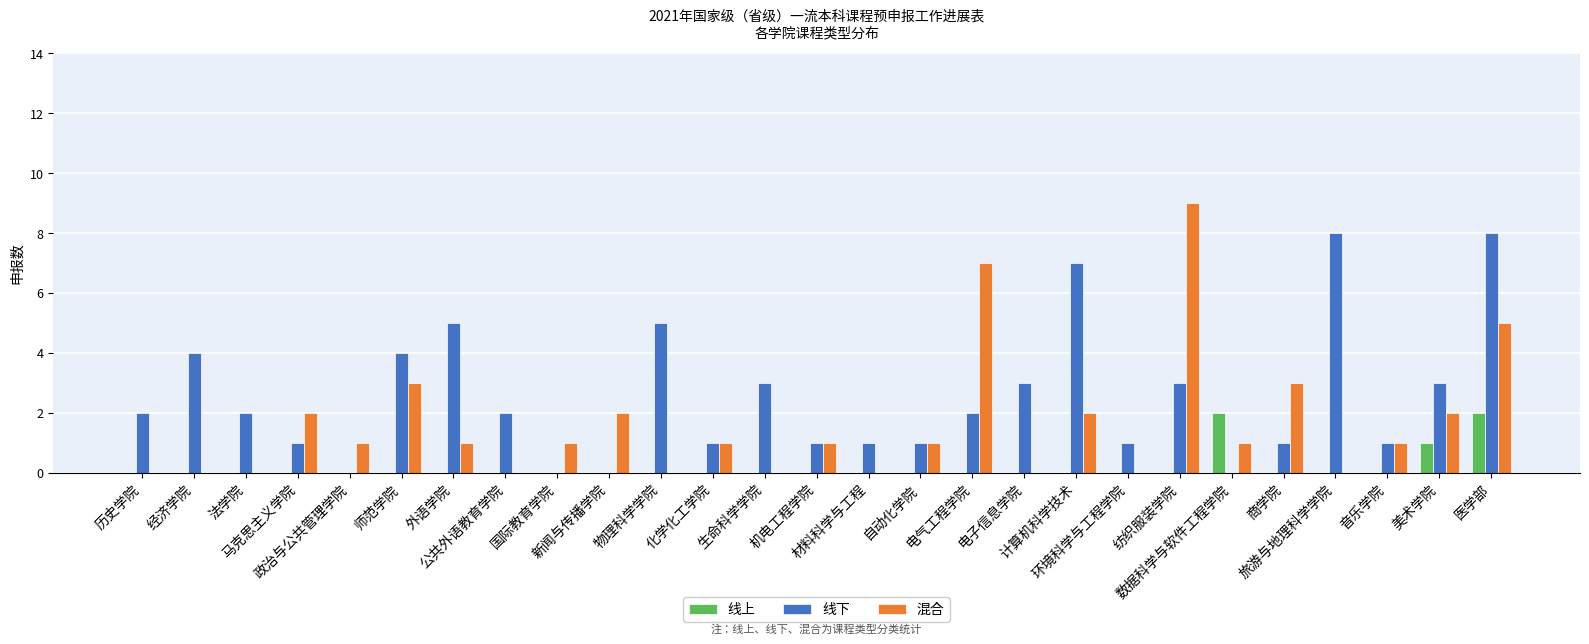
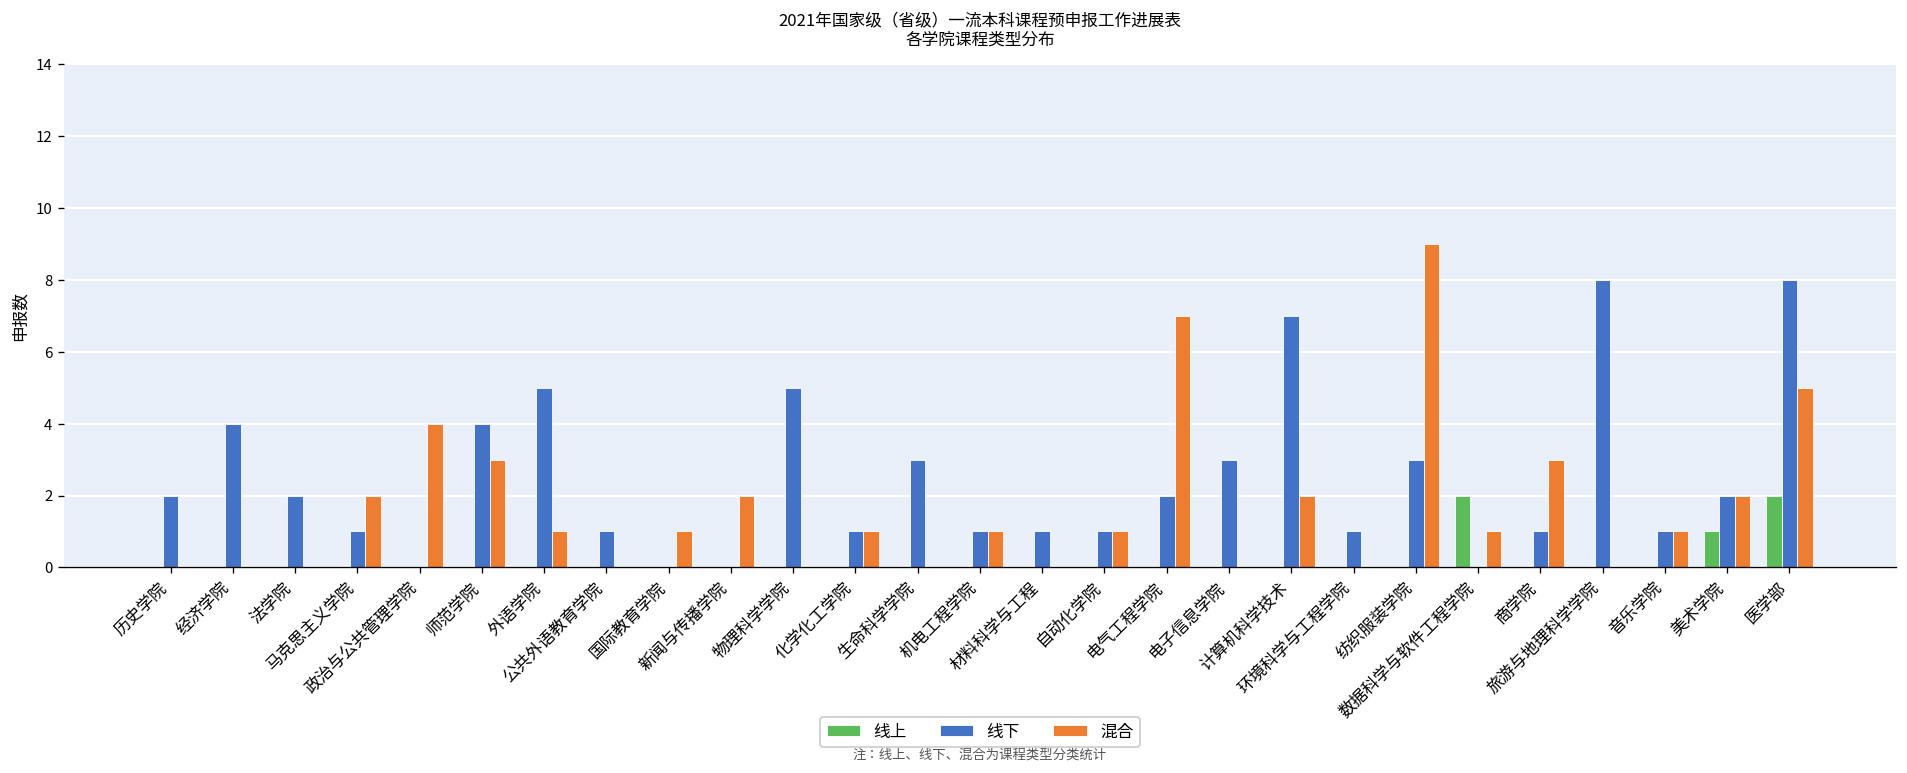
  {
    "线上": {
      "历史学院": 0,
      "经济学院": 0,
      "法学院": 0,
      "马克思主义学院": 0,
      "政治与公共管理学院": 0,
      "师范学院": 0,
      "外语学院": 0,
      "公共外语教育学院": 0,
      "国际教育学院": 0,
      "新闻与传播学院": 0,
      "物理科学学院": 0,
      "化学化工学院": 0,
      "生命科学学院": 0,
      "机电工程学院": 0,
      "材料科学与工程": 0,
      "自动化学院": 0,
      "电气工程学院": 0,
      "电子信息学院": 0,
      "计算机科学技术": 0,
      "环境科学与工程学院": 0,
      "纺织服装学院": 0,
      "数据科学与软件工程学院": 2,
      "商学院": 0,
      "旅游与地理科学学院": 0,
      "音乐学院": 0,
      "美术学院": 1,
      "医学部": 2
    },
    "线下": {
      "历史学院": 2,
      "经济学院": 4,
      "法学院": 2,
      "马克思主义学院": 1,
      "政治与公共管理学院": 0,
      "师范学院": 4,
      "外语学院": 5,
-     "公共外语教育学院": 2,
+     "公共外语教育学院": 1,
      "国际教育学院": 0,
      "新闻与传播学院": 0,
      "物理科学学院": 5,
      "化学化工学院": 1,
      "生命科学学院": 3,
      "机电工程学院": 1,
      "材料科学与工程": 1,
      "自动化学院": 1,
      "电气工程学院": 2,
      "电子信息学院": 3,
      "计算机科学技术": 7,
      "环境科学与工程学院": 1,
      "纺织服装学院": 3,
      "数据科学与软件工程学院": 0,
      "商学院": 1,
      "旅游与地理科学学院": 8,
      "音乐学院": 1,
-     "美术学院": 3,
+     "美术学院": 2,
      "医学部": 8
    },
    "混合": {
      "历史学院": 0,
      "经济学院": 0,
      "法学院": 0,
      "马克思主义学院": 2,
-     "政治与公共管理学院": 1,
+     "政治与公共管理学院": 4,
      "师范学院": 3,
      "外语学院": 1,
      "公共外语教育学院": 0,
      "国际教育学院": 1,
      "新闻与传播学院": 2,
      "物理科学学院": 0,
      "化学化工学院": 1,
      "生命科学学院": 0,
      "机电工程学院": 1,
      "材料科学与工程": 0,
      "自动化学院": 1,
      "电气工程学院": 7,
      "电子信息学院": 0,
      "计算机科学技术": 2,
      "环境科学与工程学院": 0,
      "纺织服装学院": 9,
      "数据科学与软件工程学院": 1,
      "商学院": 3,
      "旅游与地理科学学院": 0,
      "音乐学院": 1,
      "美术学院": 2,
      "医学部": 5
    }
  }
